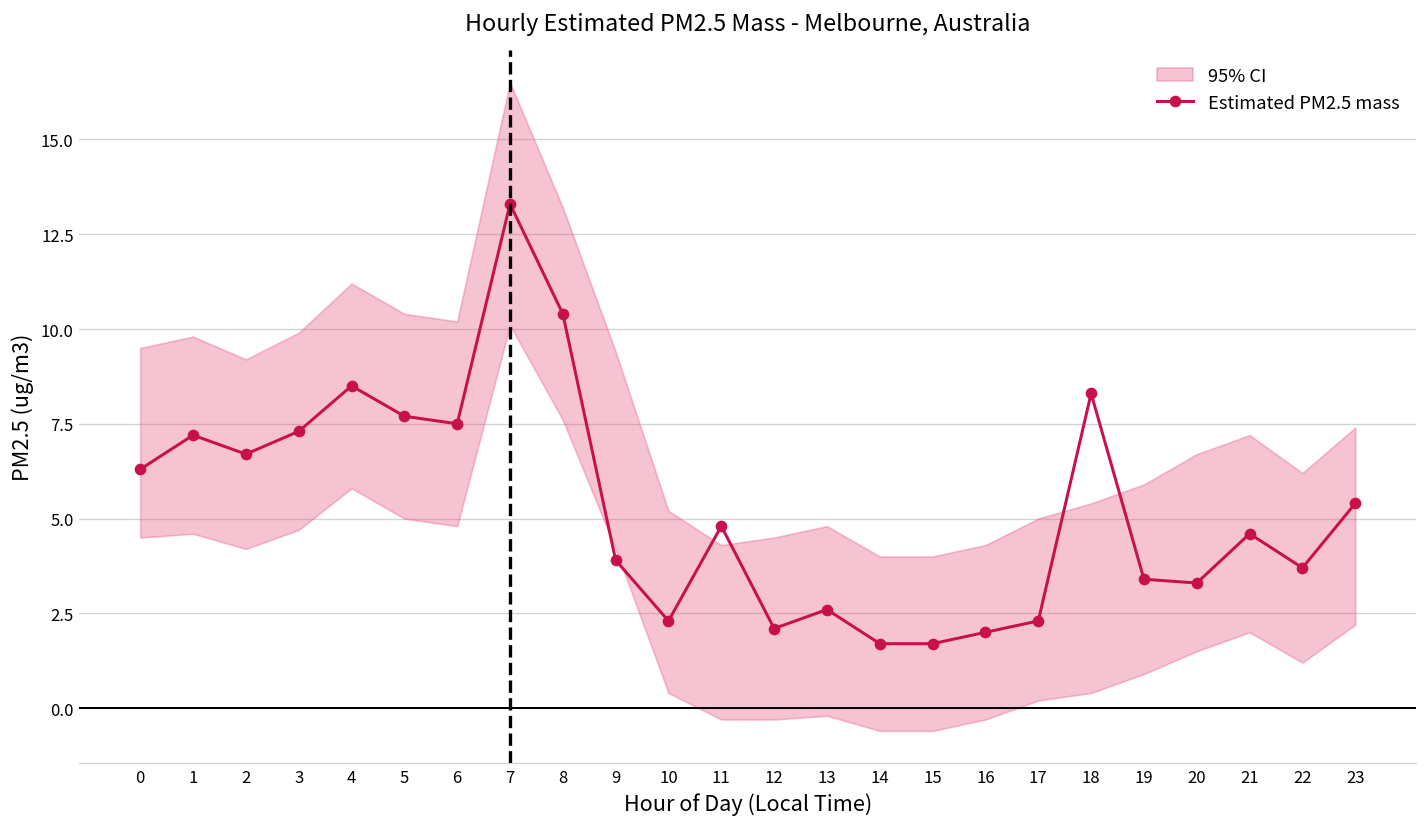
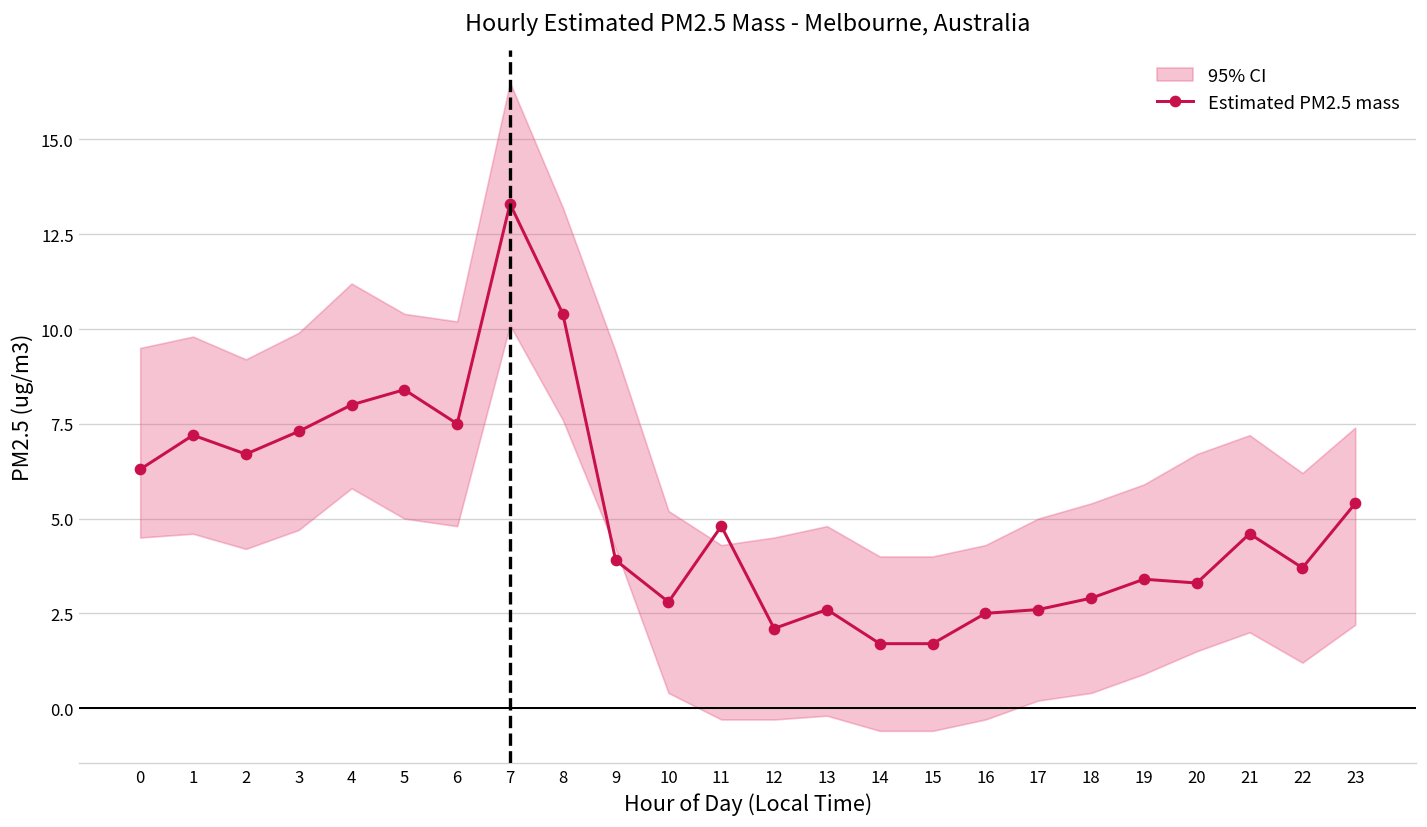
  {
    "Estimated PM2.5 mass": {
      "0": 6.3,
      "1": 7.2,
      "2": 6.7,
      "3": 7.3,
-     "4": 8.5,
-     "5": 7.7,
+     "4": 8.0,
+     "5": 8.4,
      "6": 7.5,
      "7": 13.3,
      "8": 10.4,
      "9": 3.9,
-     "10": 2.3,
+     "10": 2.8,
      "11": 4.8,
      "12": 2.1,
      "13": 2.6,
      "14": 1.7,
      "15": 1.7,
-     "16": 2.0,
-     "17": 2.3,
-     "18": 8.3,
+     "16": 2.5,
+     "17": 2.6,
+     "18": 2.9,
      "19": 3.4,
      "20": 3.3,
      "21": 4.6,
      "22": 3.7,
      "23": 5.4
    }
  }
